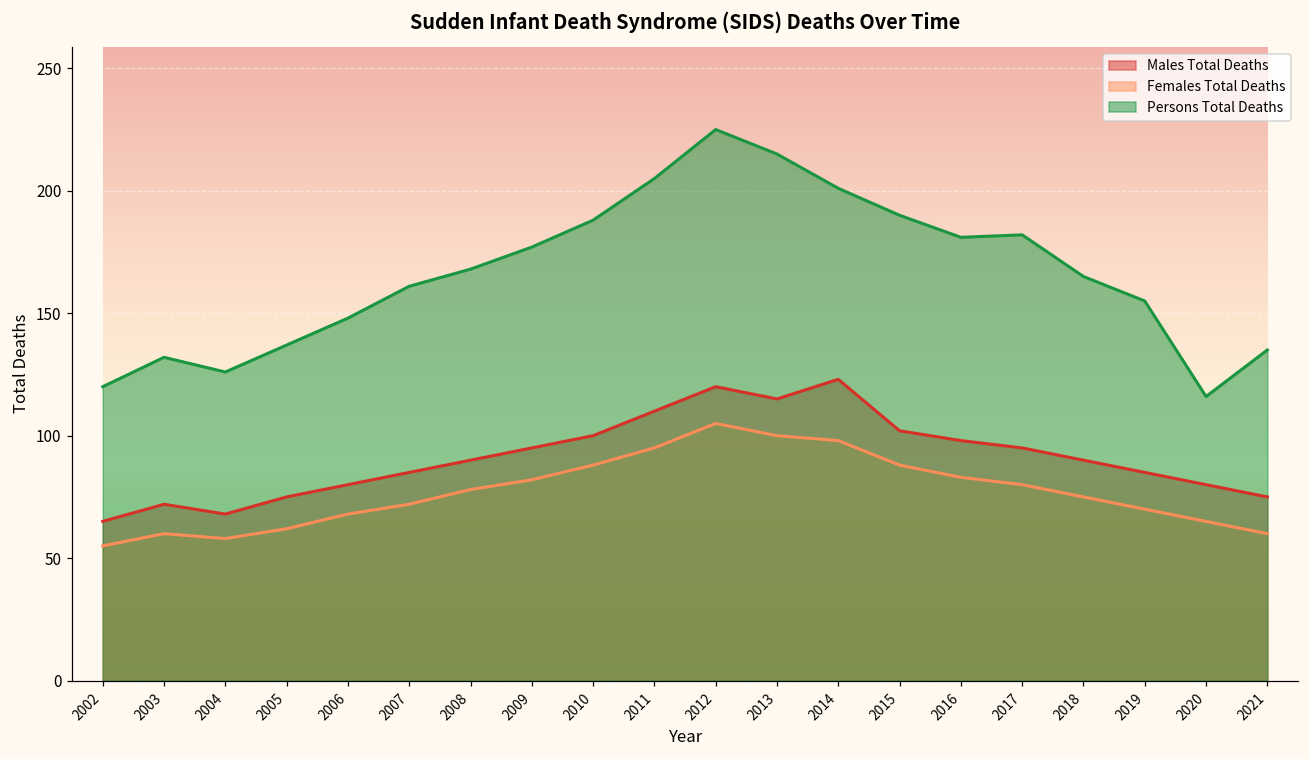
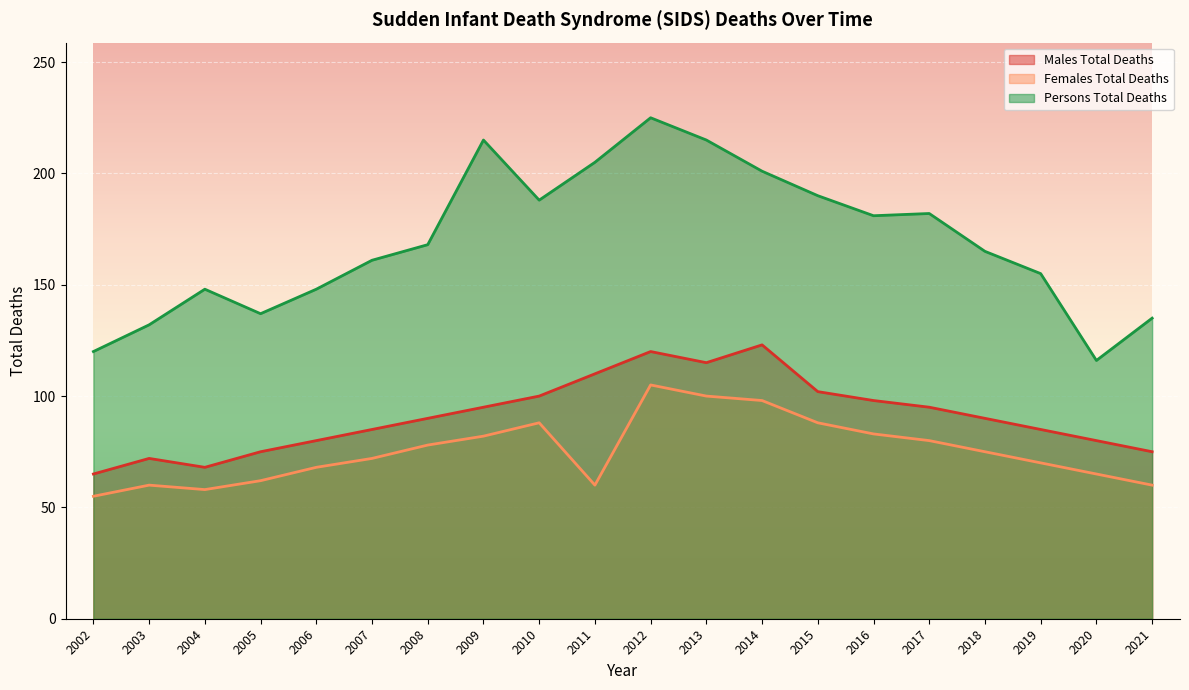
  {
    "Males Total Deaths": {
      "2002": 65,
      "2003": 72,
      "2004": 68,
      "2005": 75,
      "2006": 80,
      "2007": 85,
      "2008": 90,
      "2009": 95,
      "2010": 100,
      "2011": 110,
      "2012": 120,
      "2013": 115,
      "2014": 123,
      "2015": 102,
      "2016": 98,
      "2017": 95,
      "2018": 90,
      "2019": 85,
      "2020": 80,
      "2021": 75
    },
    "Females Total Deaths": {
      "2002": 55,
      "2003": 60,
      "2004": 58,
      "2005": 62,
      "2006": 68,
      "2007": 72,
      "2008": 78,
      "2009": 82,
      "2010": 88,
-     "2011": 95,
+     "2011": 60,
      "2012": 105,
      "2013": 100,
      "2014": 98,
      "2015": 88,
      "2016": 83,
      "2017": 80,
      "2018": 75,
      "2019": 70,
      "2020": 65,
      "2021": 60
    },
    "Persons Total Deaths": {
      "2002": 120,
      "2003": 132,
-     "2004": 126,
+     "2004": 148,
      "2005": 137,
      "2006": 148,
      "2007": 161,
      "2008": 168,
-     "2009": 177,
+     "2009": 215,
      "2010": 188,
      "2011": 205,
      "2012": 225,
      "2013": 215,
      "2014": 201,
      "2015": 190,
      "2016": 181,
      "2017": 182,
      "2018": 165,
      "2019": 155,
      "2020": 116,
      "2021": 135
    }
  }
